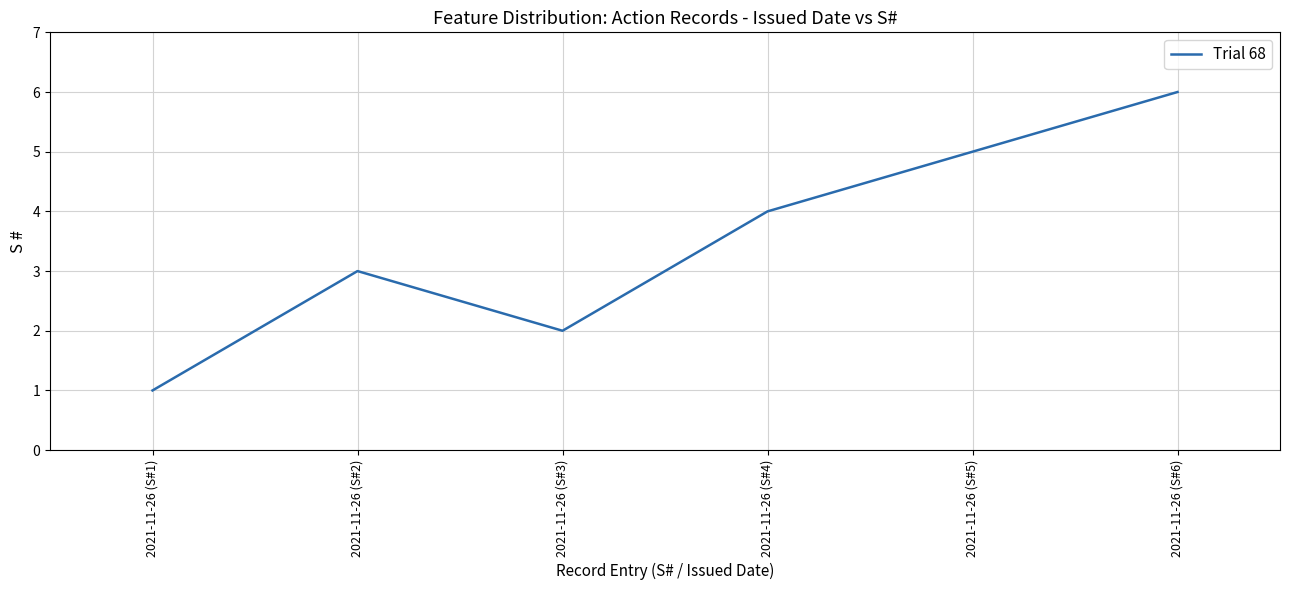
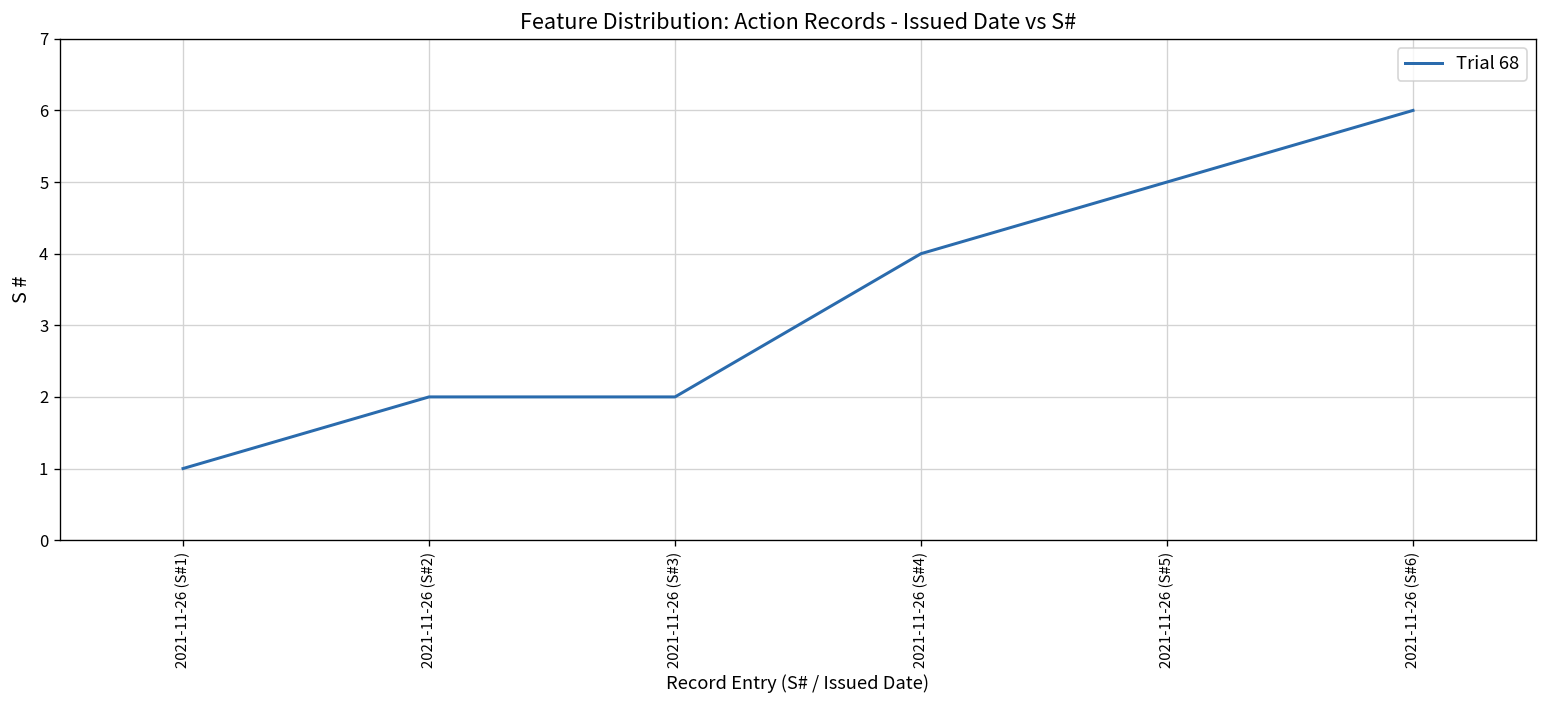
  {
    "2021-11-26 (S#1)": 1,
-   "2021-11-26 (S#2)": 3,
+   "2021-11-26 (S#2)": 2,
    "2021-11-26 (S#3)": 2,
    "2021-11-26 (S#4)": 4,
    "2021-11-26 (S#5)": 5,
    "2021-11-26 (S#6)": 6
  }
